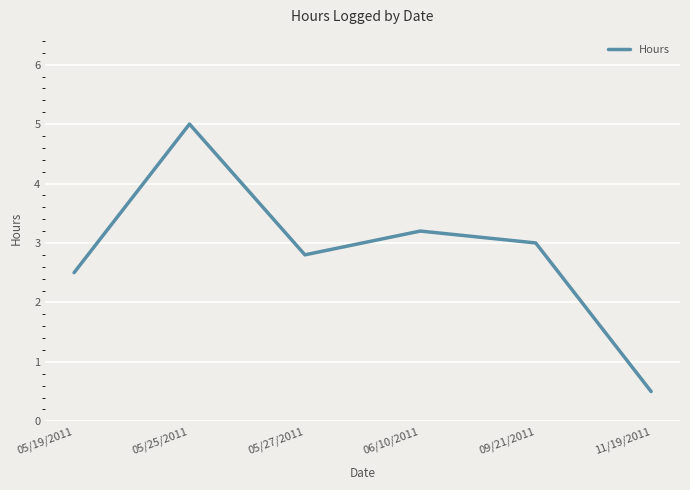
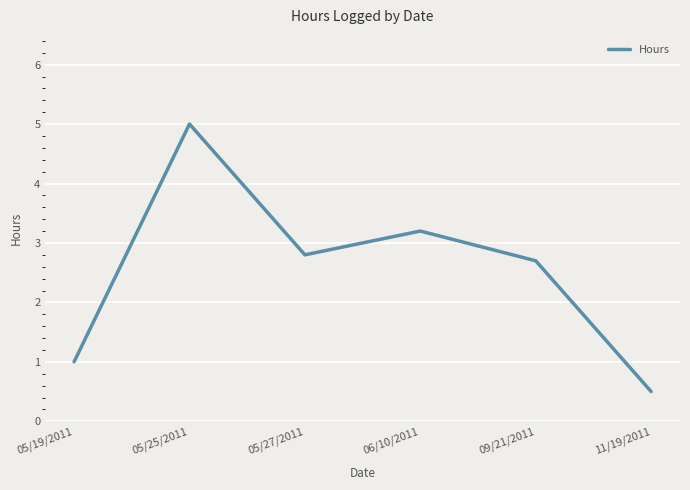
  {
-   "05/19/2011": 2.5,
+   "05/19/2011": 1.0,
    "05/25/2011": 5.0,
    "05/27/2011": 2.8,
    "06/10/2011": 3.2,
-   "09/21/2011": 3.0,
+   "09/21/2011": 2.7,
    "11/19/2011": 0.5
  }
